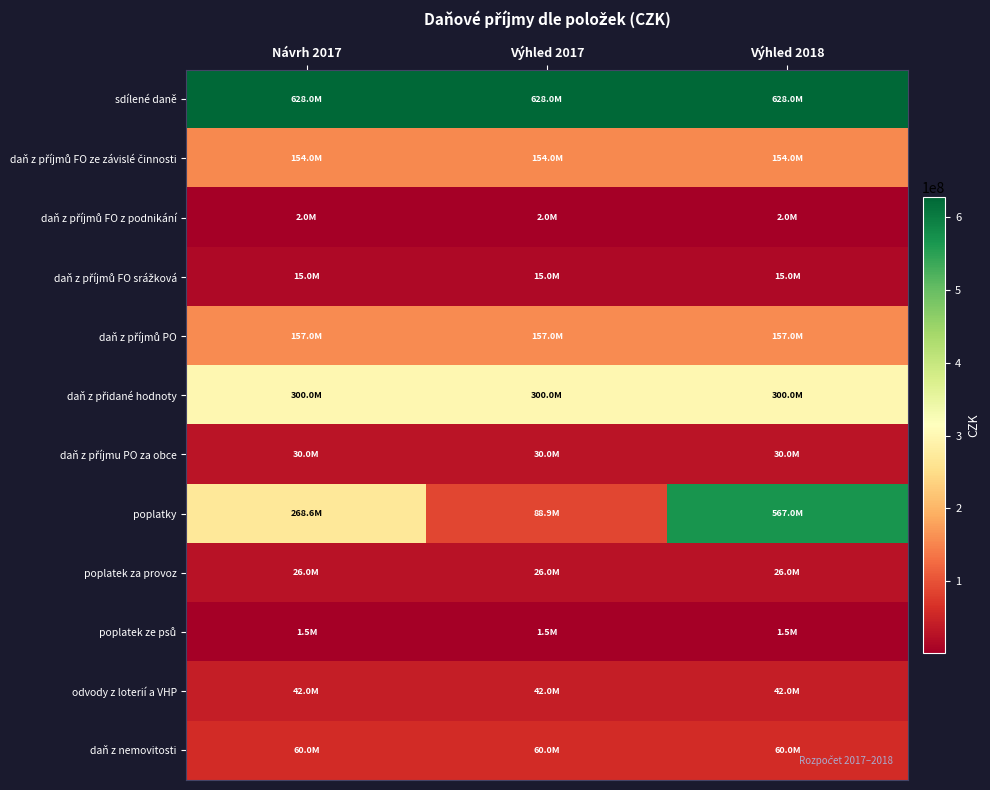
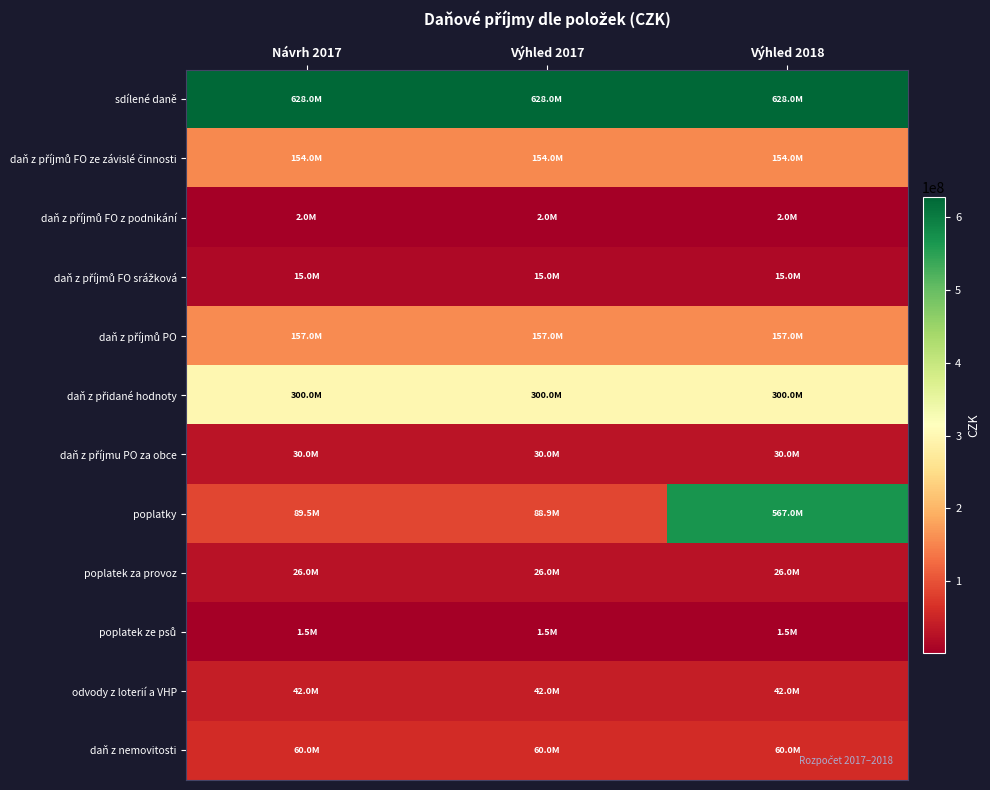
  {
    "sdílené daně": {
      "Návrh 2017": "628.0M",
      "Výhled 2017": "628.0M",
      "Výhled 2018": "628.0M"
    },
    "daň z příjmů FO ze závislé činnosti": {
      "Návrh 2017": "154.0M",
      "Výhled 2017": "154.0M",
      "Výhled 2018": "154.0M"
    },
    "daň z příjmů FO z podnikání": {
      "Návrh 2017": "2.0M",
      "Výhled 2017": "2.0M",
      "Výhled 2018": "2.0M"
    },
    "daň z příjmů FO srážková": {
      "Návrh 2017": "15.0M",
      "Výhled 2017": "15.0M",
      "Výhled 2018": "15.0M"
    },
    "daň z příjmů PO": {
      "Návrh 2017": "157.0M",
      "Výhled 2017": "157.0M",
      "Výhled 2018": "157.0M"
    },
    "daň z přidané hodnoty": {
      "Návrh 2017": "300.0M",
      "Výhled 2017": "300.0M",
      "Výhled 2018": "300.0M"
    },
    "daň z příjmu PO za obce": {
      "Návrh 2017": "30.0M",
      "Výhled 2017": "30.0M",
      "Výhled 2018": "30.0M"
    },
    "poplatky": {
-     "Návrh 2017": "268.6M",
+     "Návrh 2017": "89.5M",
      "Výhled 2017": "88.9M",
      "Výhled 2018": "567.0M"
    },
    "poplatek za provoz": {
      "Návrh 2017": "26.0M",
      "Výhled 2017": "26.0M",
      "Výhled 2018": "26.0M"
    },
    "poplatek ze psů": {
      "Návrh 2017": "1.5M",
      "Výhled 2017": "1.5M",
      "Výhled 2018": "1.5M"
    },
    "odvody z loterií a VHP": {
      "Návrh 2017": "42.0M",
      "Výhled 2017": "42.0M",
      "Výhled 2018": "42.0M"
    },
    "daň z nemovitosti": {
      "Návrh 2017": "60.0M",
      "Výhled 2017": "60.0M"
    }
  }
